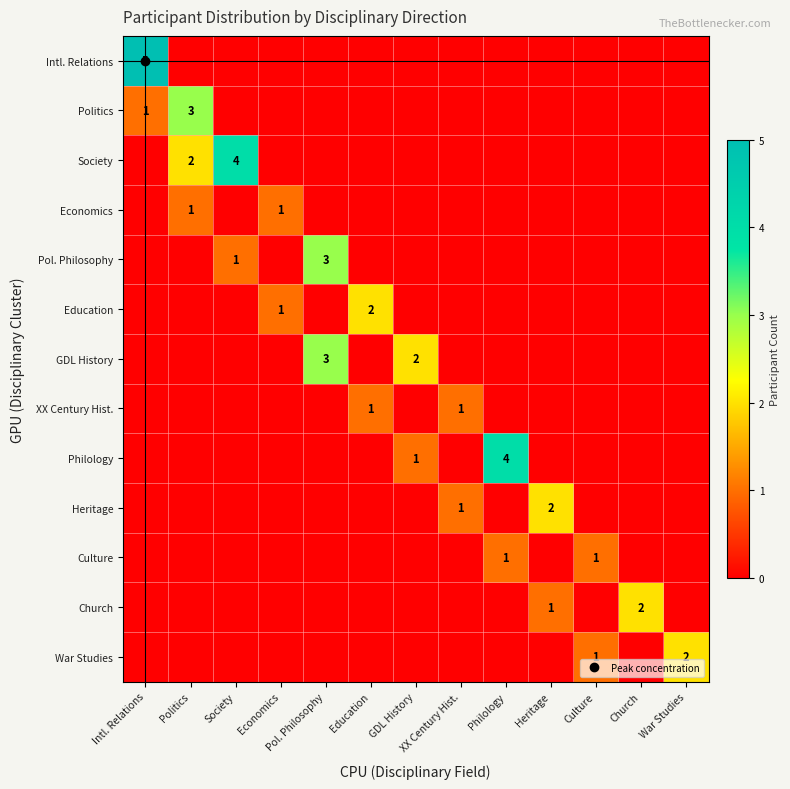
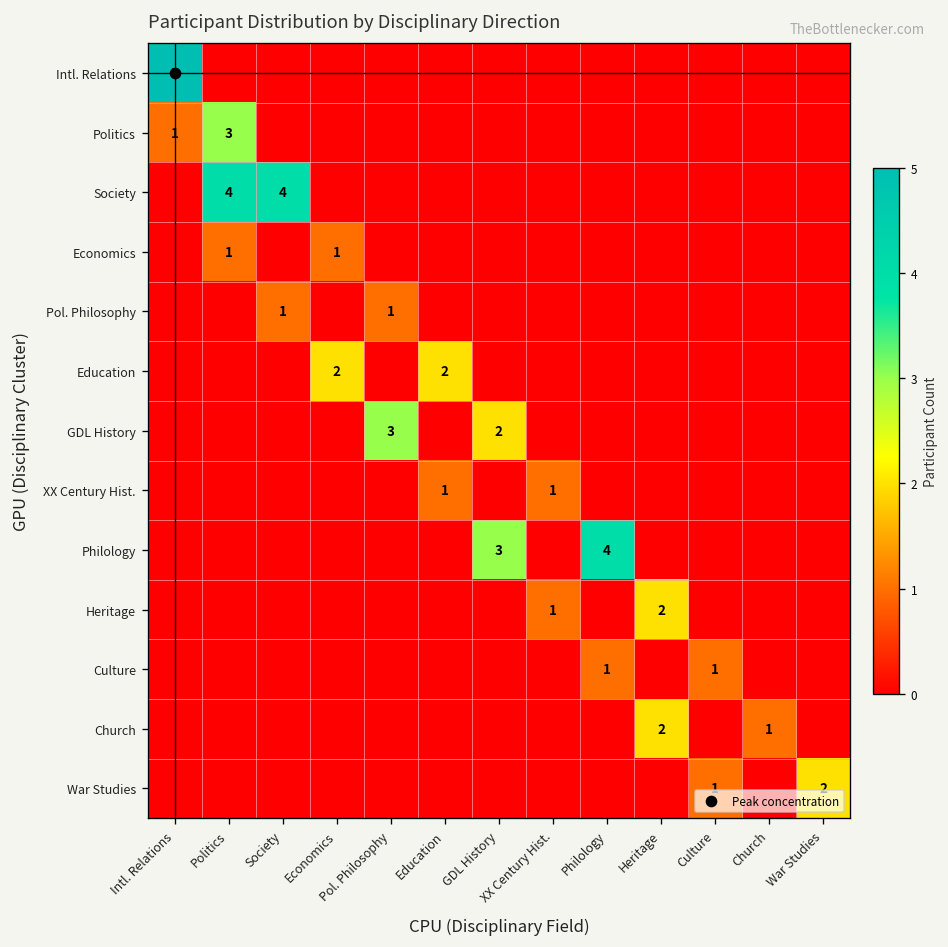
  {
    "Politics": {
      "Intl. Relations": 1,
      "Politics": 3
    },
    "Society": {
-     "Politics": 2,
+     "Politics": 4,
      "Society": 4
    },
    "Economics": {
      "Politics": 1,
      "Economics": 1
    },
    "Pol. Philosophy": {
      "Society": 1,
-     "Pol. Philosophy": 3
+     "Pol. Philosophy": 1
    },
    "Education": {
-     "Economics": 1,
+     "Economics": 2,
      "Education": 2
    },
    "GDL History": {
      "Pol. Philosophy": 3,
      "GDL History": 2
    },
    "XX Century Hist.": {
      "Education": 1,
      "XX Century Hist.": 1
    },
    "Philology": {
-     "GDL History": 1,
+     "GDL History": 3,
      "Philology": 4
    },
    "Heritage": {
      "XX Century Hist.": 1,
      "Heritage": 2
    },
    "Culture": {
      "Philology": 1,
      "Culture": 1
    },
    "Church": {
-     "Heritage": 1,
-     "Church": 2
+     "Heritage": 2,
+     "Church": 1
    }
  }
